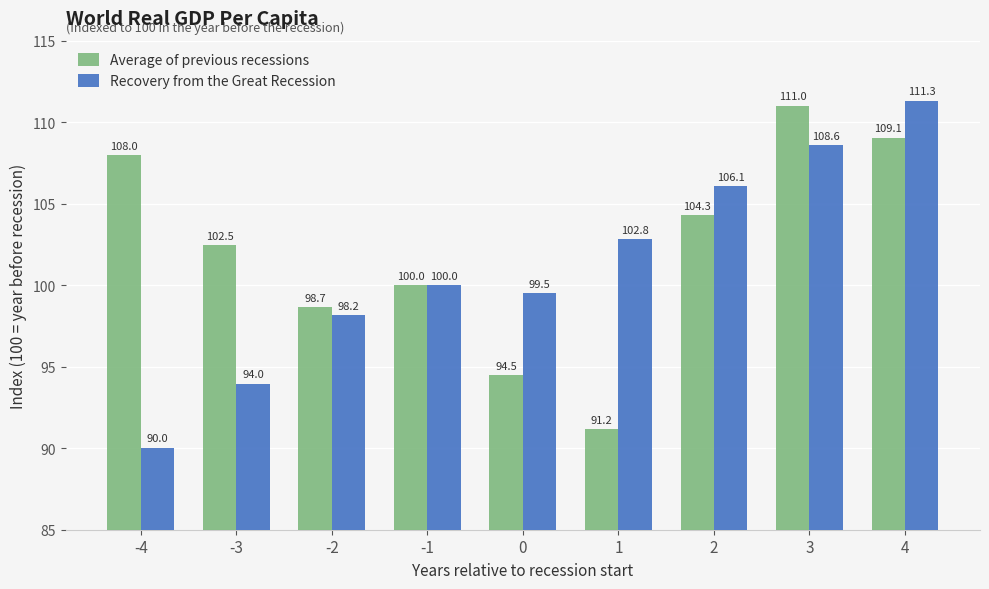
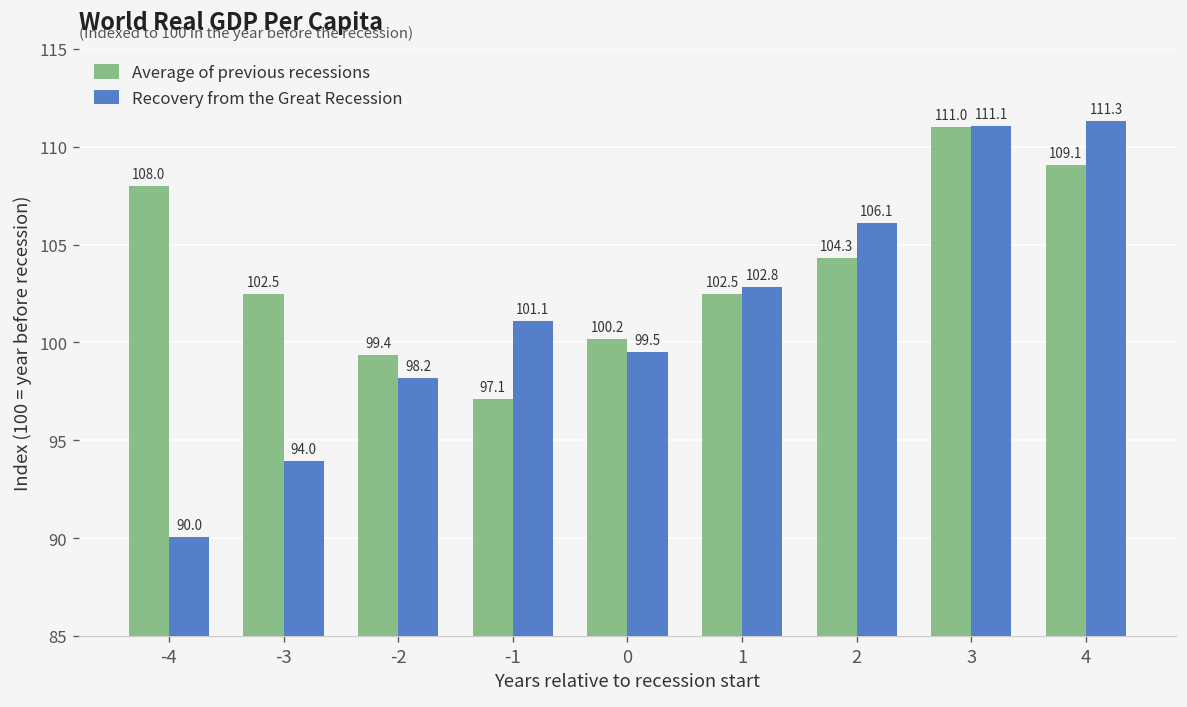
  {
    "Average of previous recessions": {
      "-4": 108.0,
      "-3": 102.5,
-     "-2": 98.7,
-     "-1": 100.0,
-     "0": 94.5,
-     "1": 91.2,
+     "-2": 99.4,
+     "-1": 97.1,
+     "0": 100.2,
+     "1": 102.5,
      "2": 104.3,
      "3": 111.0,
      "4": 109.1
    },
    "Recovery from the Great Recession": {
      "-4": 90.0,
      "-3": 94.0,
      "-2": 98.2,
-     "-1": 100.0,
+     "-1": 101.1,
      "0": 99.5,
      "1": 102.8,
      "2": 106.1,
-     "3": 108.6,
+     "3": 111.1,
      "4": 111.3
    }
  }
